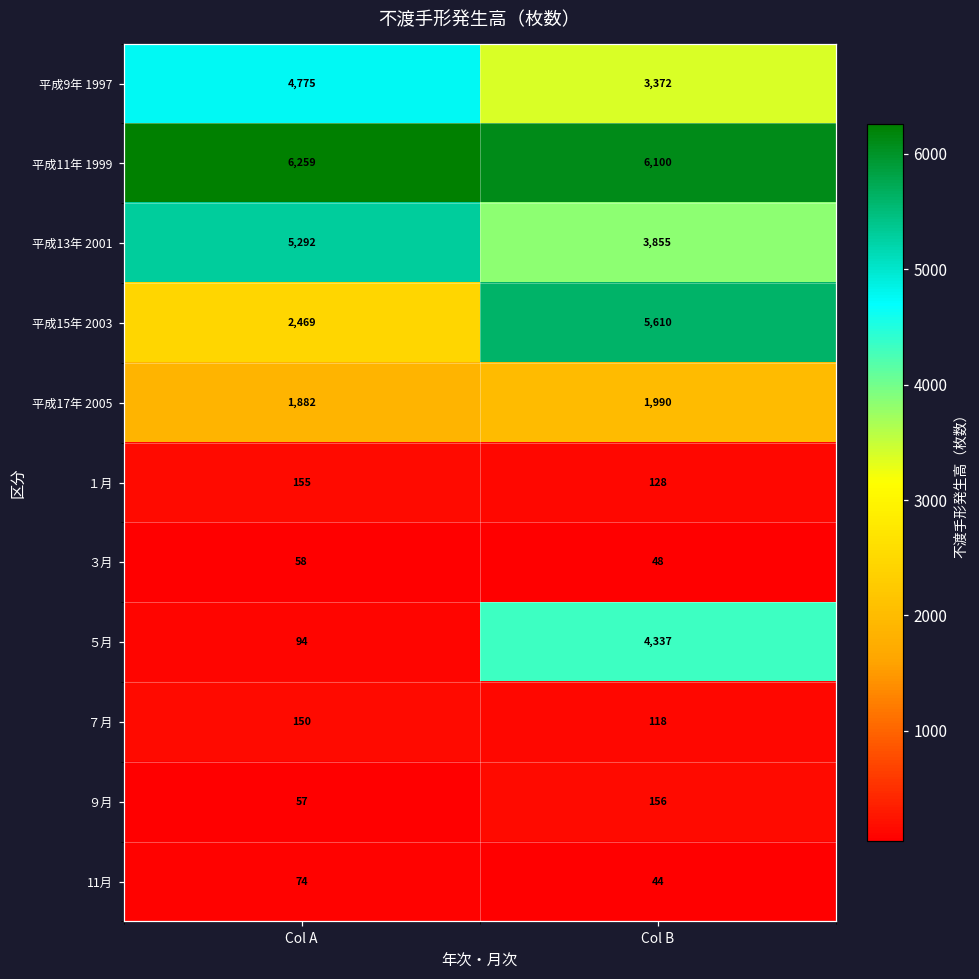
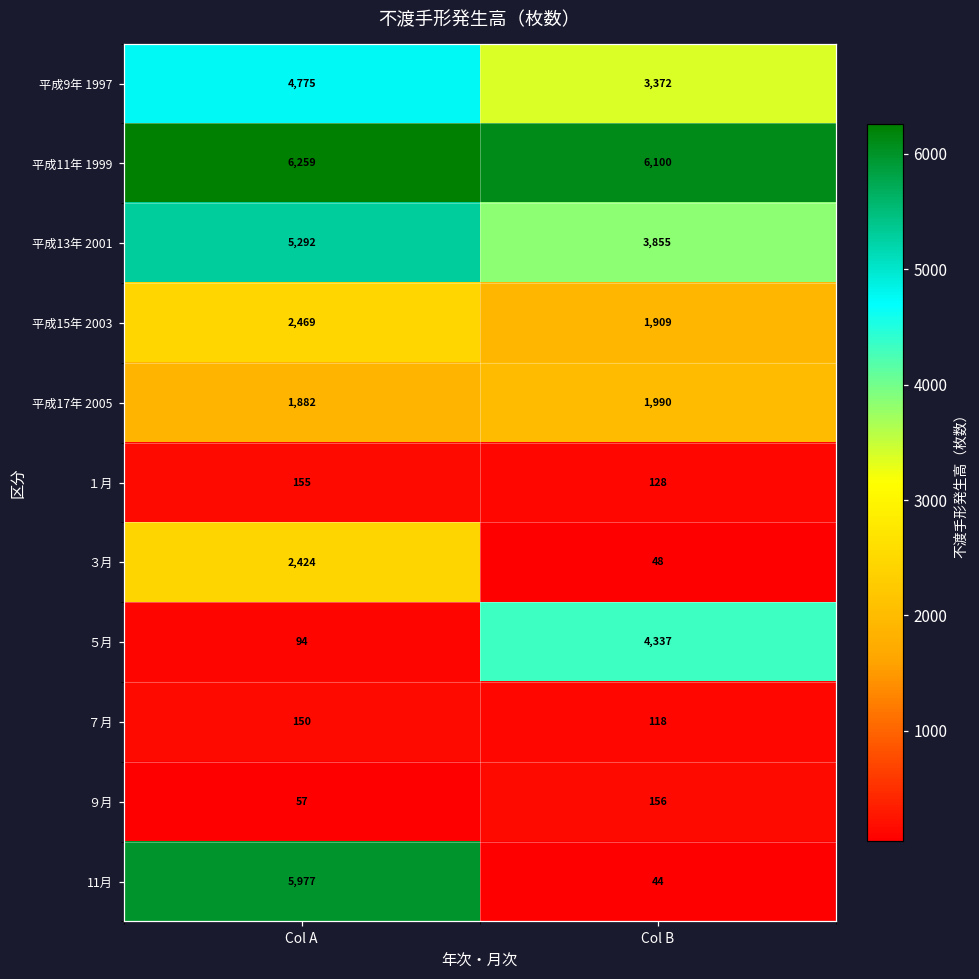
  {
    "平成9年 1997": {
      "Col A": "4,775",
      "Col B": "3,372"
    },
    "平成11年 1999": {
      "Col A": "6,259",
      "Col B": "6,100"
    },
    "平成13年 2001": {
      "Col A": "5,292",
      "Col B": "3,855"
    },
    "平成15年 2003": {
      "Col A": "2,469",
-     "Col B": "5,610"
+     "Col B": "1,909"
    },
    "平成17年 2005": {
      "Col A": "1,882",
      "Col B": "1,990"
    },
    "１月": {
      "Col A": "155",
      "Col B": "128"
    },
    "３月": {
-     "Col A": "58",
+     "Col A": "2,424",
      "Col B": "48"
    },
    "５月": {
      "Col A": "94",
      "Col B": "4,337"
    },
    "７月": {
      "Col A": "150",
      "Col B": "118"
    },
    "９月": {
      "Col A": "57",
      "Col B": "156"
    },
    "11月": {
-     "Col A": "74",
+     "Col A": "5,977",
      "Col B": "44"
    }
  }
